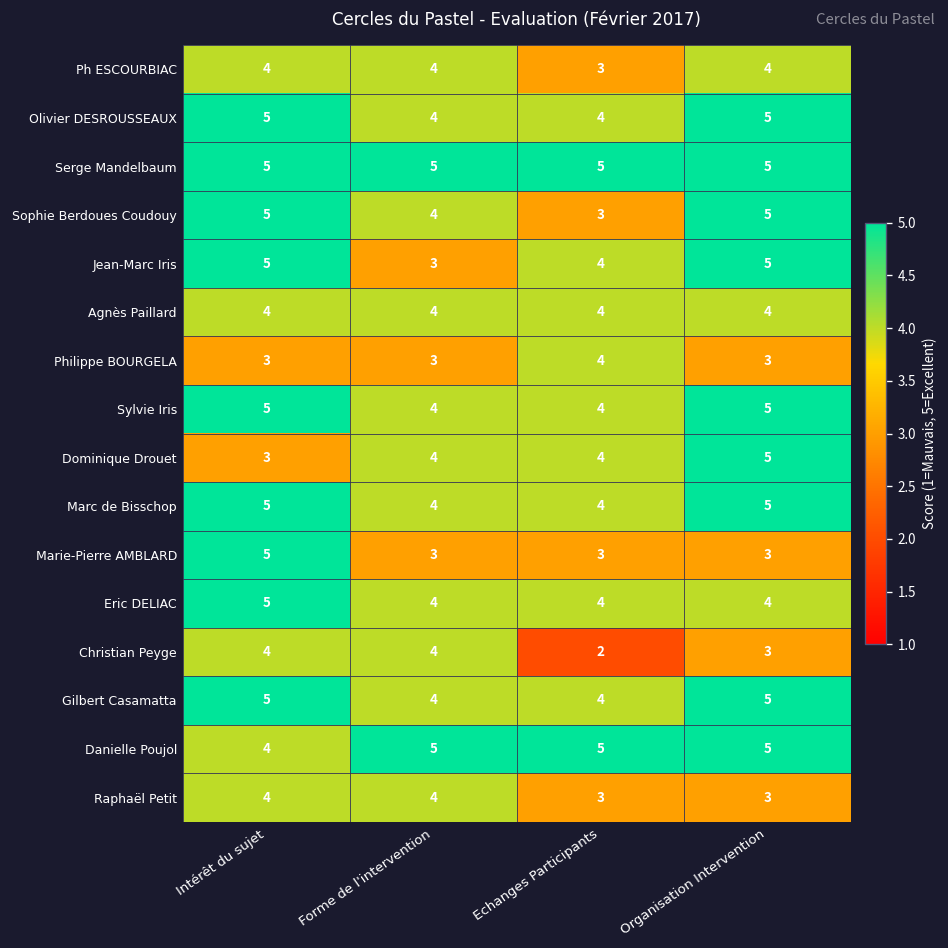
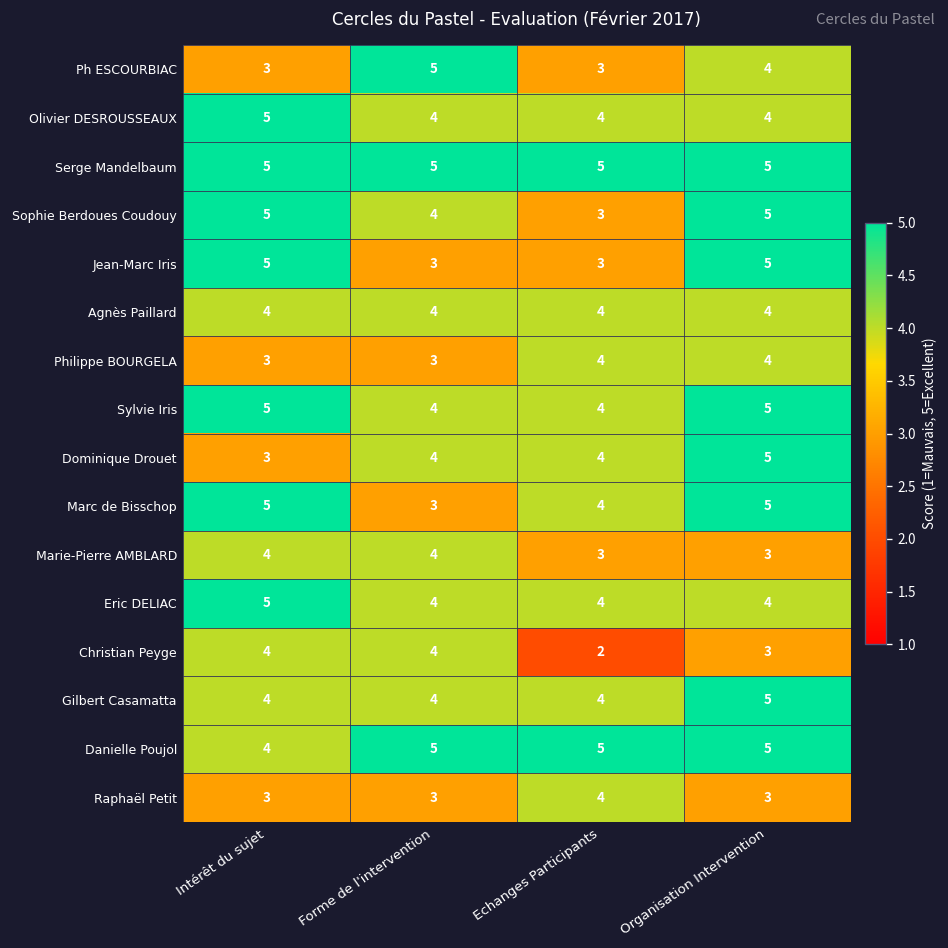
  {
    "Ph ESCOURBIAC": {
-     "Intérêt du sujet": 4,
-     "Forme de l'intervention": 4,
+     "Intérêt du sujet": 3,
+     "Forme de l'intervention": 5,
      "Echanges Participants": 3,
      "Organisation Intervention": 4
    },
    "Olivier DESROUSSEAUX": {
      "Intérêt du sujet": 5,
      "Forme de l'intervention": 4,
      "Echanges Participants": 4,
-     "Organisation Intervention": 5
+     "Organisation Intervention": 4
    },
    "Serge Mandelbaum": {
      "Intérêt du sujet": 5,
      "Forme de l'intervention": 5,
      "Echanges Participants": 5,
      "Organisation Intervention": 5
    },
    "Sophie Berdoues Coudouy": {
      "Intérêt du sujet": 5,
      "Forme de l'intervention": 4,
      "Echanges Participants": 3,
      "Organisation Intervention": 5
    },
    "Jean-Marc Iris": {
      "Intérêt du sujet": 5,
      "Forme de l'intervention": 3,
-     "Echanges Participants": 4,
+     "Echanges Participants": 3,
      "Organisation Intervention": 5
    },
    "Agnès Paillard": {
      "Intérêt du sujet": 4,
      "Forme de l'intervention": 4,
      "Echanges Participants": 4,
      "Organisation Intervention": 4
    },
    "Philippe BOURGELA": {
      "Intérêt du sujet": 3,
      "Forme de l'intervention": 3,
      "Echanges Participants": 4,
-     "Organisation Intervention": 3
+     "Organisation Intervention": 4
    },
    "Sylvie Iris": {
      "Intérêt du sujet": 5,
      "Forme de l'intervention": 4,
      "Echanges Participants": 4,
      "Organisation Intervention": 5
    },
    "Dominique Drouet": {
      "Intérêt du sujet": 3,
      "Forme de l'intervention": 4,
      "Echanges Participants": 4,
      "Organisation Intervention": 5
    },
    "Marc de Bisschop": {
      "Intérêt du sujet": 5,
-     "Forme de l'intervention": 4,
+     "Forme de l'intervention": 3,
      "Echanges Participants": 4,
      "Organisation Intervention": 5
    },
    "Marie-Pierre AMBLARD": {
-     "Intérêt du sujet": 5,
-     "Forme de l'intervention": 3,
+     "Intérêt du sujet": 4,
+     "Forme de l'intervention": 4,
      "Echanges Participants": 3,
      "Organisation Intervention": 3
    },
    "Eric DELIAC": {
      "Intérêt du sujet": 5,
      "Forme de l'intervention": 4,
      "Echanges Participants": 4,
      "Organisation Intervention": 4
    },
    "Christian Peyge": {
      "Intérêt du sujet": 4,
      "Forme de l'intervention": 4,
      "Echanges Participants": 2,
      "Organisation Intervention": 3
    },
    "Gilbert Casamatta": {
-     "Intérêt du sujet": 5,
+     "Intérêt du sujet": 4,
      "Forme de l'intervention": 4,
      "Echanges Participants": 4,
      "Organisation Intervention": 5
    },
    "Danielle Poujol": {
      "Intérêt du sujet": 4,
      "Forme de l'intervention": 5,
      "Echanges Participants": 5,
      "Organisation Intervention": 5
    },
    "Raphaël Petit": {
-     "Intérêt du sujet": 4,
-     "Forme de l'intervention": 4,
-     "Echanges Participants": 3,
+     "Intérêt du sujet": 3,
+     "Forme de l'intervention": 3,
+     "Echanges Participants": 4,
      "Organisation Intervention": 3
    }
  }
